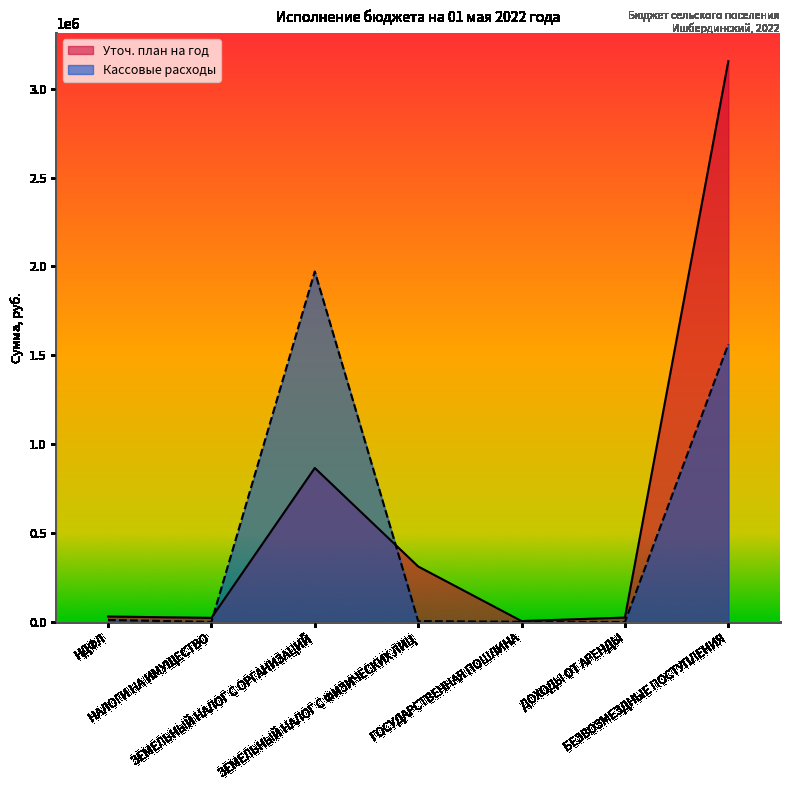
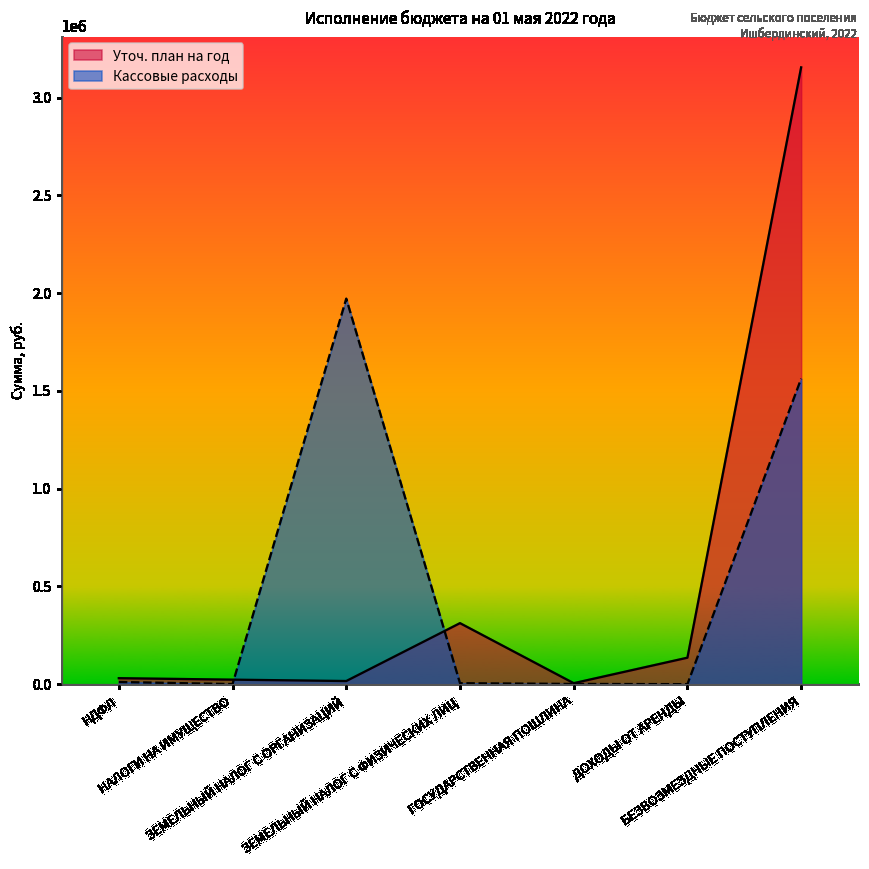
  {
    "Уточ. план на год": {
      "НДФЛ": 30000,
      "НАЛОГИ НА ИМУЩЕСТВО": 20000,
-     "ЗЕМЕЛЬНЫЙ НАЛОГ С ОРГАНИЗАЦИЙ": 870000,
+     "ЗЕМЕЛЬНЫЙ НАЛОГ С ОРГАНИЗАЦИЙ": 20000,
      "ЗЕМЕЛЬНЫЙ НАЛОГ С ФИЗИЧЕСКИХ ЛИЦ": 310000,
-     "ДОХОДЫ ОТ АРЕНДЫ": 20000,
+     "ДОХОДЫ ОТ АРЕНДЫ": 140000,
      "БЕЗВОЗМЕЗДНЫЕ ПОСТУПЛЕНИЯ": 3150000
    },
    "Кассовые расходы": {
      "НДФЛ": 10000,
      "НАЛОГИ НА ИМУЩЕСТВО": 0,
      "ЗЕМЕЛЬНЫЙ НАЛОГ С ОРГАНИЗАЦИЙ": 1970000,
      "ЗЕМЕЛЬНЫЙ НАЛОГ С ФИЗИЧЕСКИХ ЛИЦ": 0,
      "ДОХОДЫ ОТ АРЕНДЫ": 0,
      "БЕЗВОЗМЕЗДНЫЕ ПОСТУПЛЕНИЯ": 1560000
    }
  }
